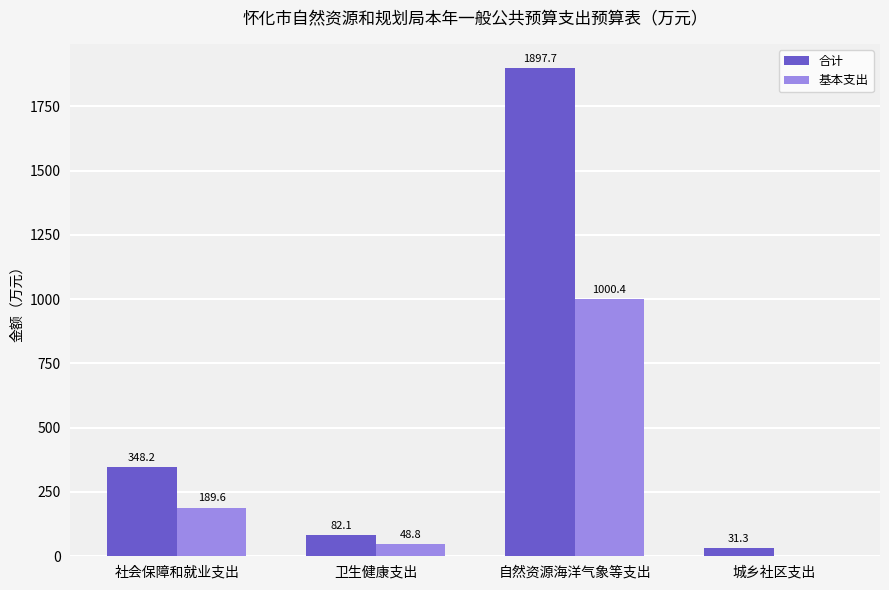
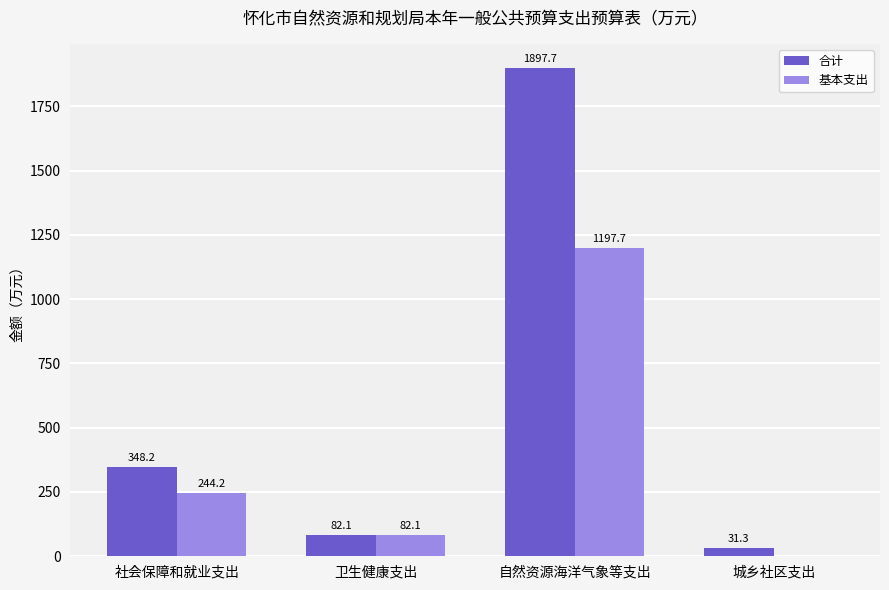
  {
    "合计": {
      "社会保障和就业支出": 348.2,
      "卫生健康支出": 82.1,
      "自然资源海洋气象等支出": 1897.7,
      "城乡社区支出": 31.3
    },
    "基本支出": {
-     "社会保障和就业支出": 189.6,
-     "卫生健康支出": 48.8,
-     "自然资源海洋气象等支出": 1000.4
+     "社会保障和就业支出": 244.2,
+     "卫生健康支出": 82.1,
+     "自然资源海洋气象等支出": 1197.7
    }
  }
